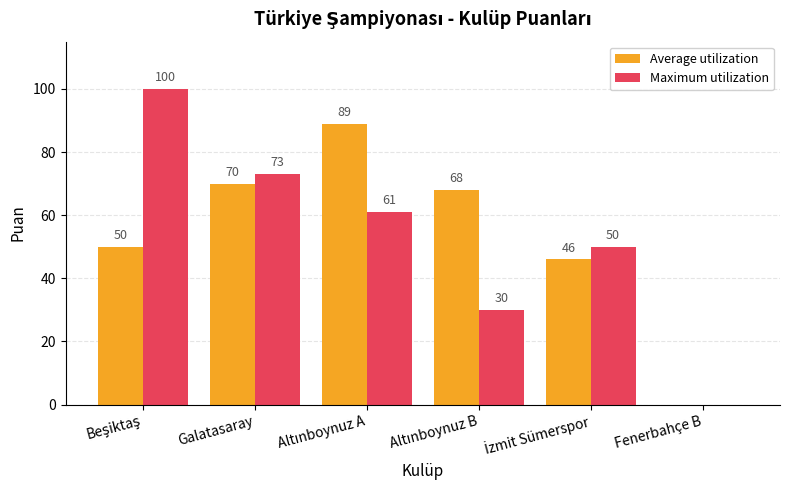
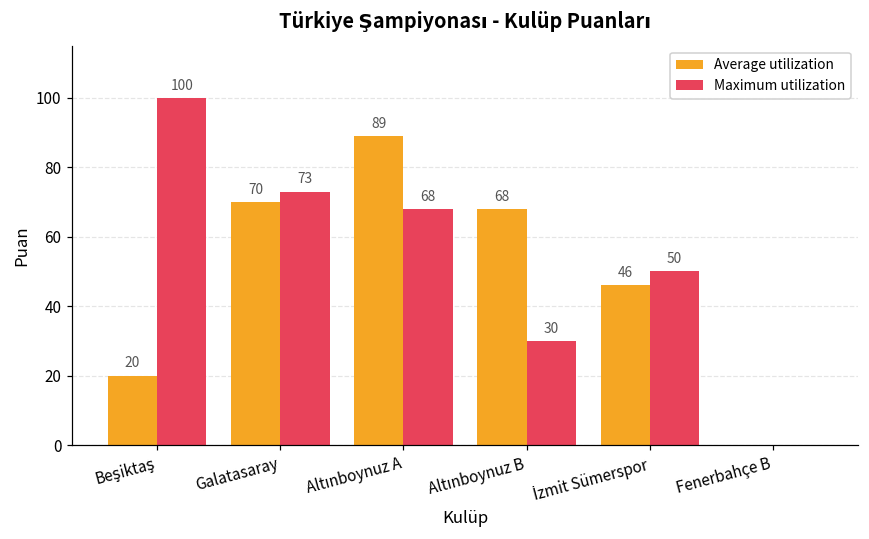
  {
    "Average utilization": {
-     "Beşiktaş": 50,
+     "Beşiktaş": 20,
      "Galatasaray": 70,
      "Altınboynuz A": 89,
      "Altınboynuz B": 68,
      "İzmit Sümerspor": 46
    },
    "Maximum utilization": {
      "Beşiktaş": 100,
      "Galatasaray": 73,
-     "Altınboynuz A": 61,
+     "Altınboynuz A": 68,
      "Altınboynuz B": 30,
      "İzmit Sümerspor": 50
    }
  }
